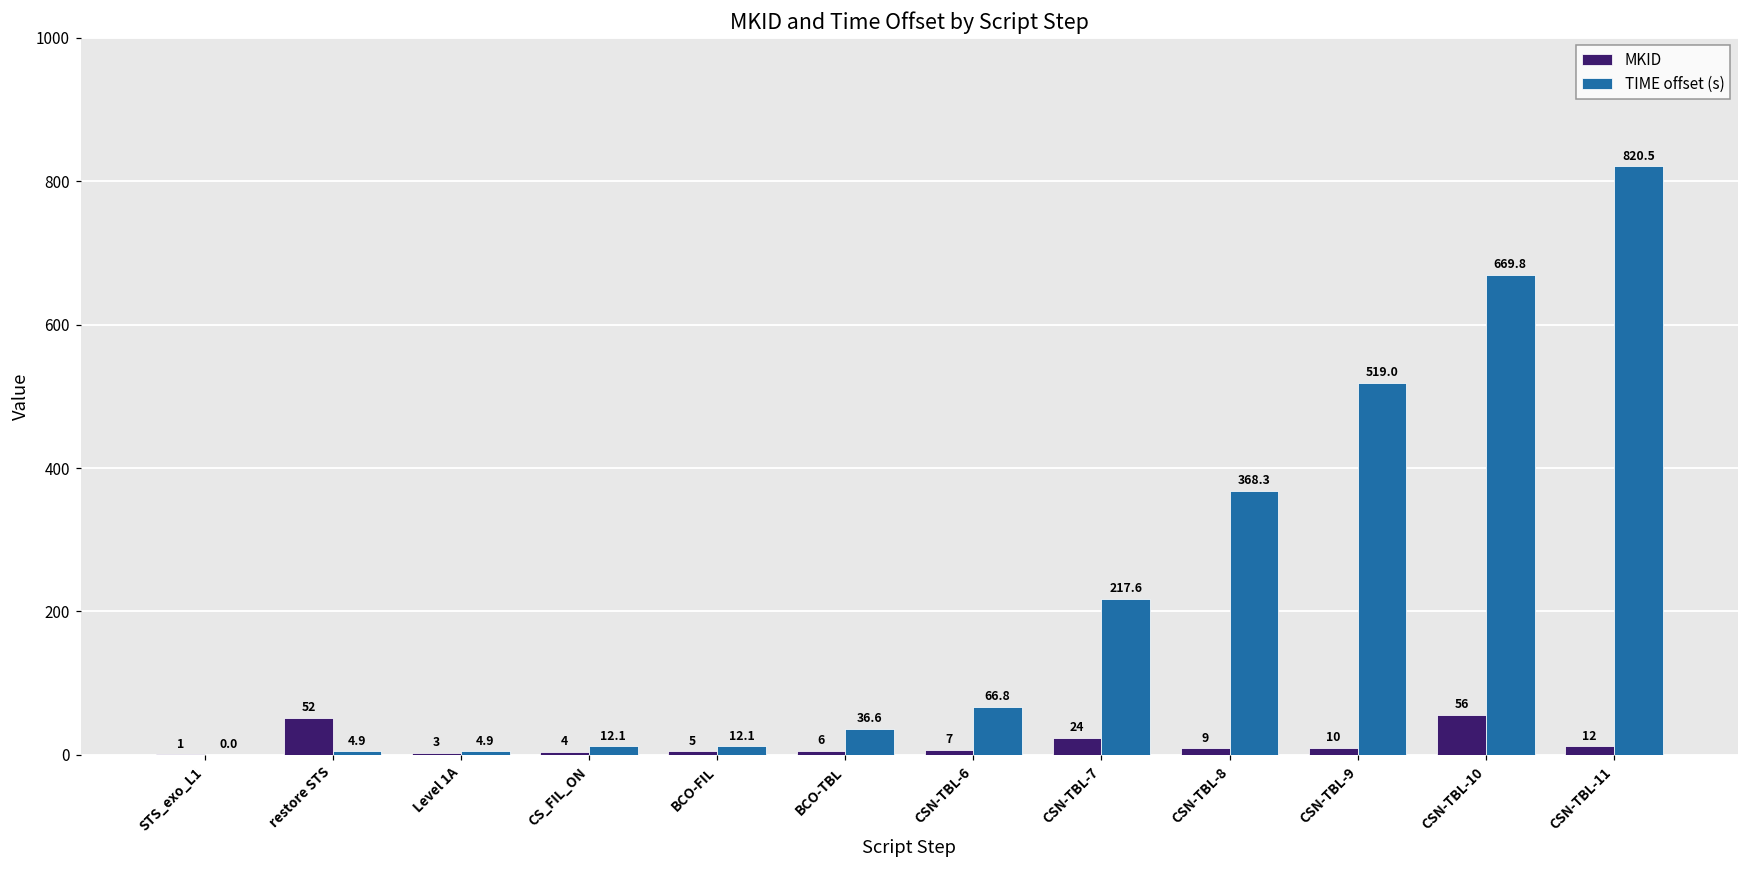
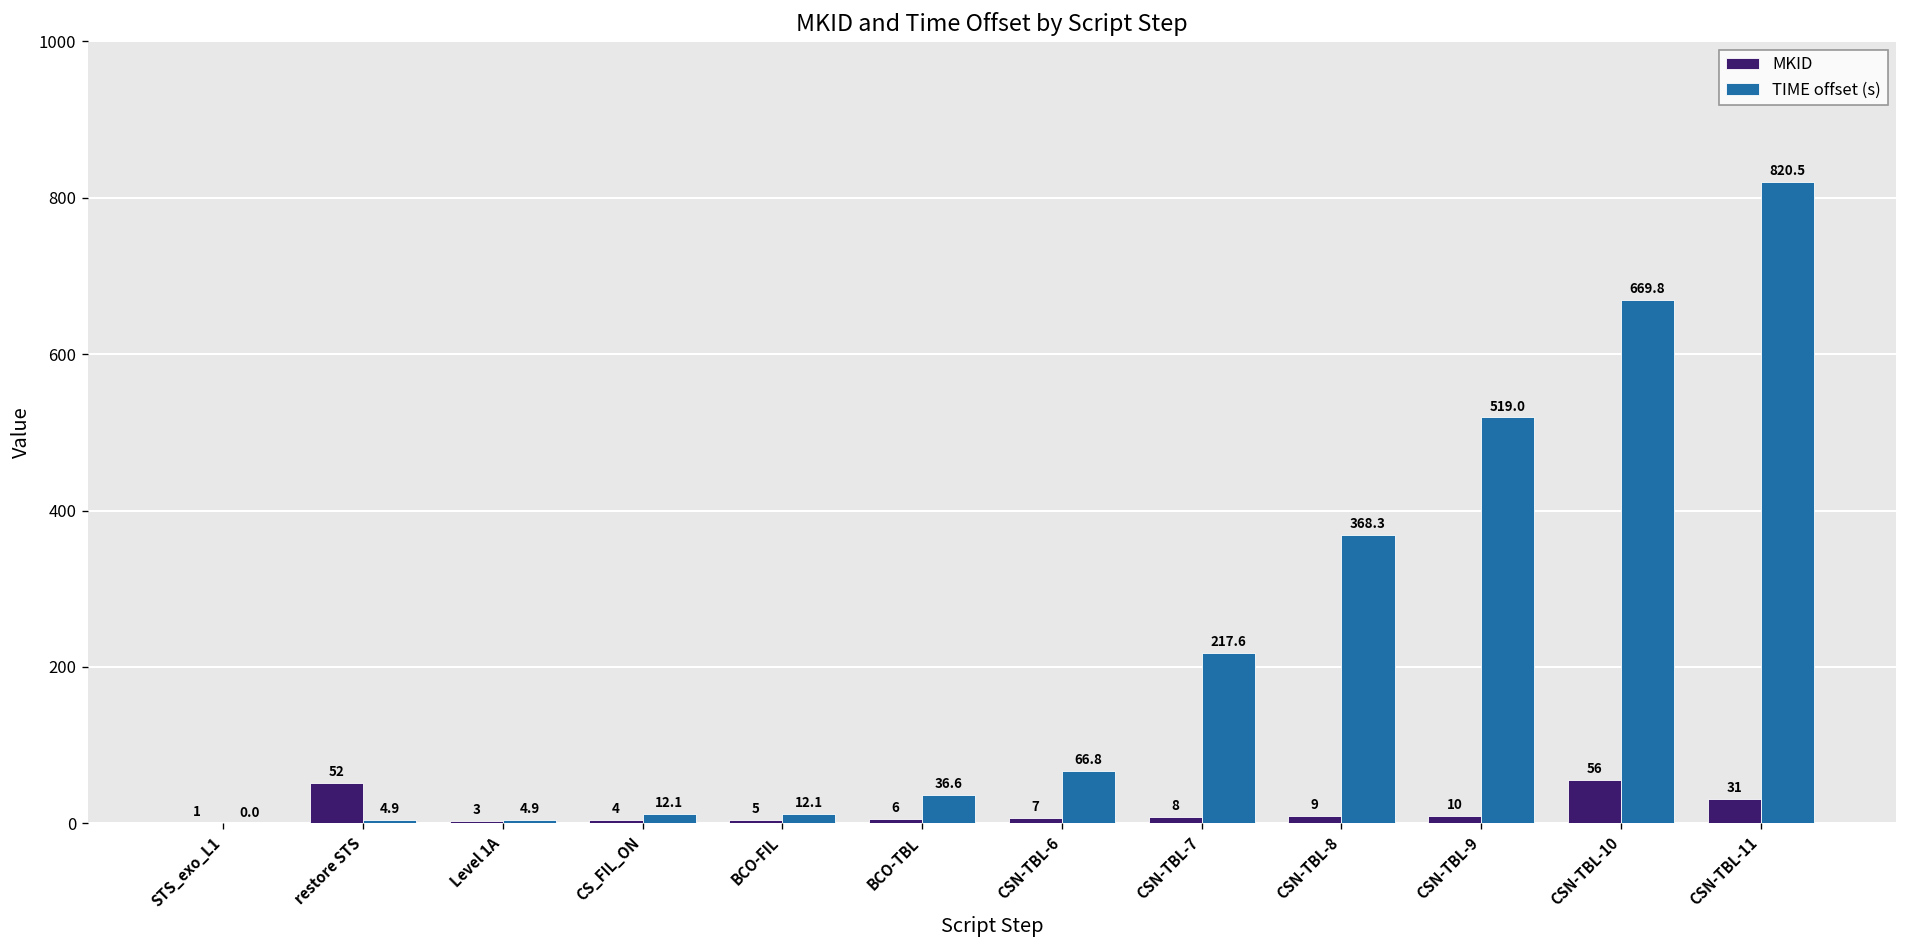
  {
    "MKID": {
      "STS_exo_L1": 1,
      "restore STS": 52,
      "Level 1A": 3,
      "CS_FIL_ON": 4,
      "BCO-FIL": 5,
      "BCO-TBL": 6,
      "CSN-TBL-6": 7,
-     "CSN-TBL-7": 24,
+     "CSN-TBL-7": 8,
      "CSN-TBL-8": 9,
      "CSN-TBL-9": 10,
      "CSN-TBL-10": 56,
-     "CSN-TBL-11": 12
+     "CSN-TBL-11": 31
    },
    "TIME offset (s)": {
      "STS_exo_L1": 0.0,
      "restore STS": 4.9,
      "Level 1A": 4.9,
      "CS_FIL_ON": 12.1,
      "BCO-FIL": 12.1,
      "BCO-TBL": 36.6,
      "CSN-TBL-6": 66.8,
      "CSN-TBL-7": 217.6,
      "CSN-TBL-8": 368.3,
      "CSN-TBL-9": 519.0,
      "CSN-TBL-10": 669.8,
      "CSN-TBL-11": 820.5
    }
  }
